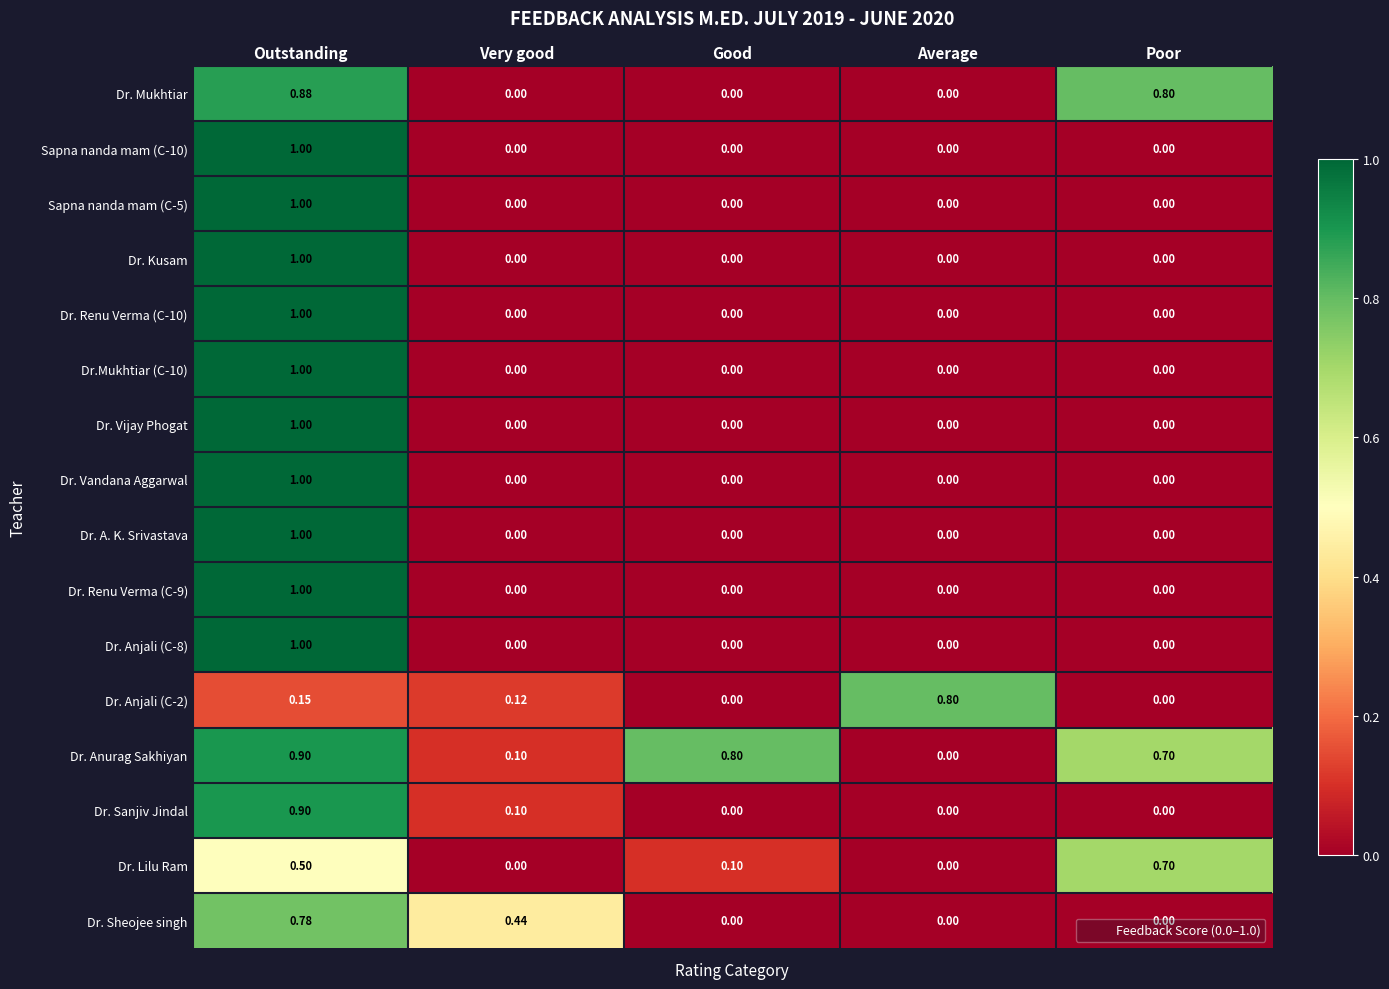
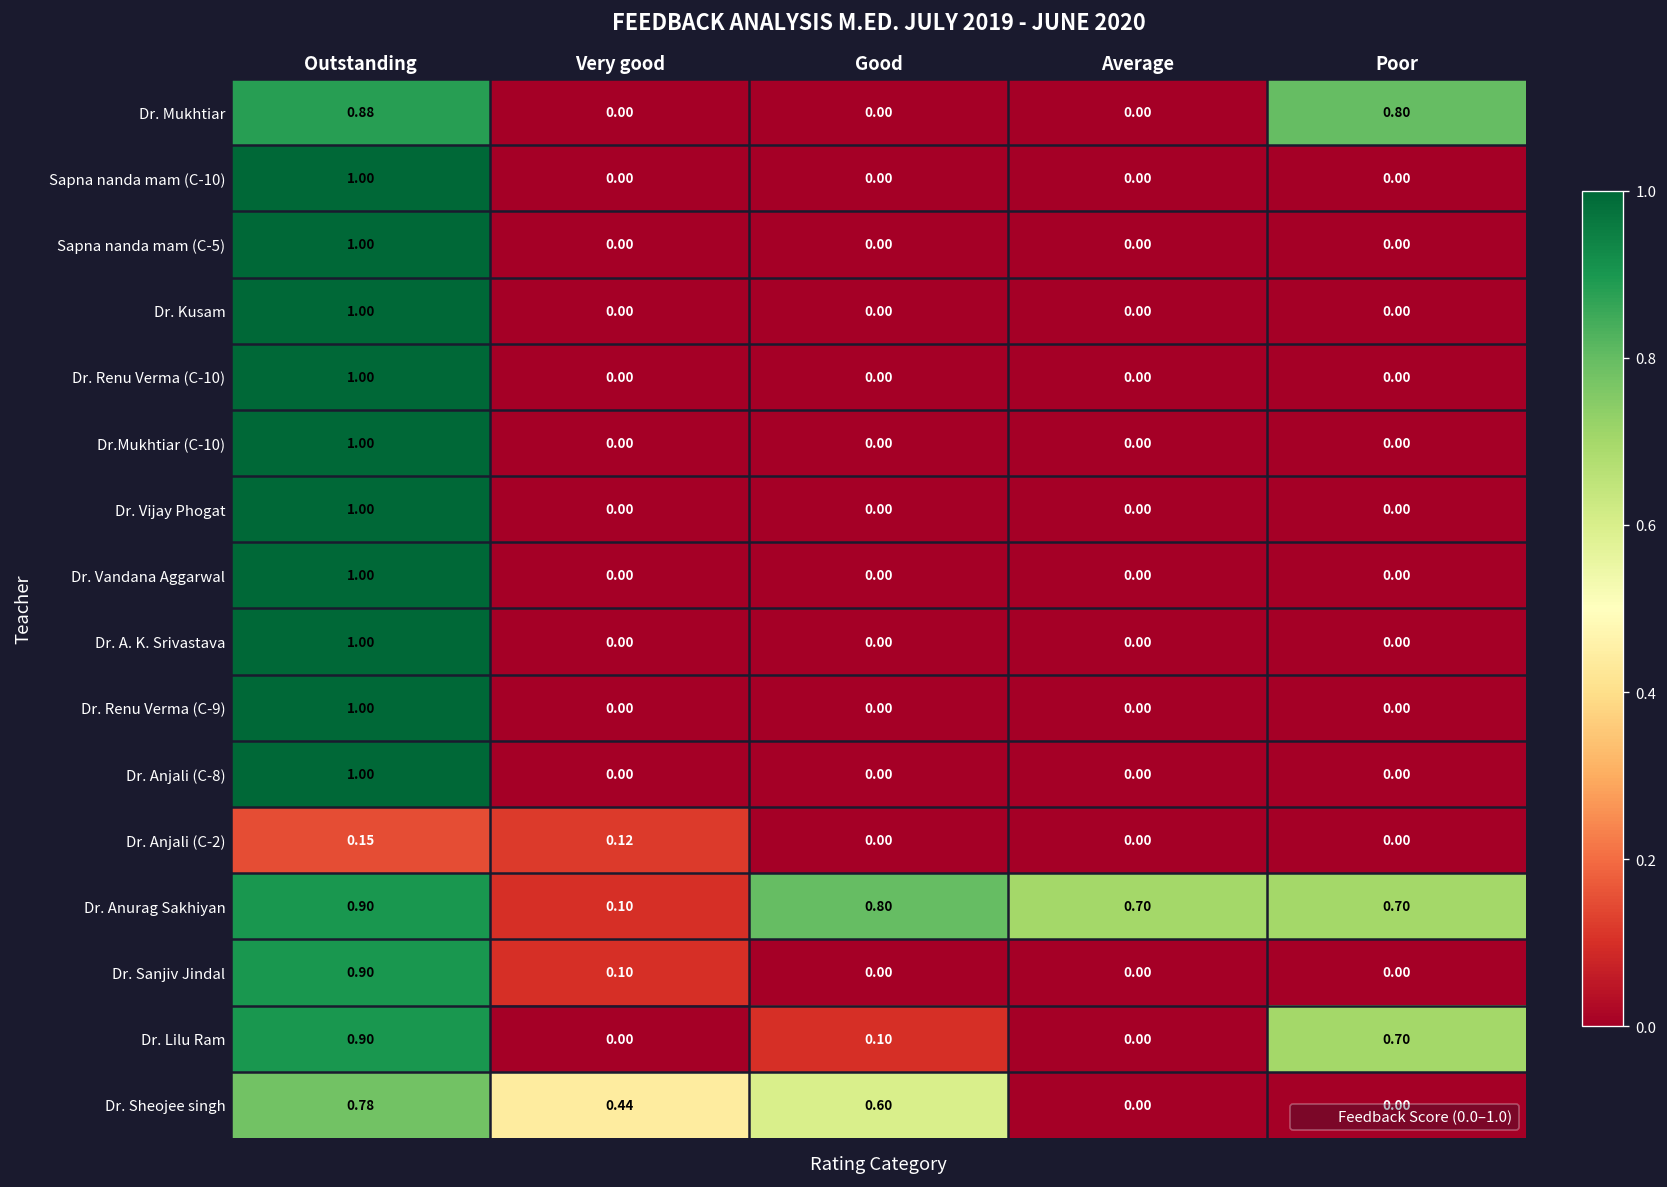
  {
    "Dr. Mukhtiar": {
      "Outstanding": 0.88,
      "Very good": 0.00,
      "Good": 0.00,
      "Average": 0.00,
      "Poor": 0.80
    },
    "Sapna nanda mam (C-10)": {
      "Outstanding": 1.00,
      "Very good": 0.00,
      "Good": 0.00,
      "Average": 0.00,
      "Poor": 0.00
    },
    "Sapna nanda mam (C-5)": {
      "Outstanding": 1.00,
      "Very good": 0.00,
      "Good": 0.00,
      "Average": 0.00,
      "Poor": 0.00
    },
    "Dr. Kusam": {
      "Outstanding": 1.00,
      "Very good": 0.00,
      "Good": 0.00,
      "Average": 0.00,
      "Poor": 0.00
    },
    "Dr. Renu Verma (C-10)": {
      "Outstanding": 1.00,
      "Very good": 0.00,
      "Good": 0.00,
      "Average": 0.00,
      "Poor": 0.00
    },
    "Dr.Mukhtiar (C-10)": {
      "Outstanding": 1.00,
      "Very good": 0.00,
      "Good": 0.00,
      "Average": 0.00,
      "Poor": 0.00
    },
    "Dr. Vijay Phogat": {
      "Outstanding": 1.00,
      "Very good": 0.00,
      "Good": 0.00,
      "Average": 0.00,
      "Poor": 0.00
    },
    "Dr. Vandana Aggarwal": {
      "Outstanding": 1.00,
      "Very good": 0.00,
      "Good": 0.00,
      "Average": 0.00,
      "Poor": 0.00
    },
    "Dr. A. K. Srivastava": {
      "Outstanding": 1.00,
      "Very good": 0.00,
      "Good": 0.00,
      "Average": 0.00,
      "Poor": 0.00
    },
    "Dr. Renu Verma (C-9)": {
      "Outstanding": 1.00,
      "Very good": 0.00,
      "Good": 0.00,
      "Average": 0.00,
      "Poor": 0.00
    },
    "Dr. Anjali (C-8)": {
      "Outstanding": 1.00,
      "Very good": 0.00,
      "Good": 0.00,
      "Average": 0.00,
      "Poor": 0.00
    },
    "Dr. Anjali (C-2)": {
      "Outstanding": 0.15,
      "Very good": 0.12,
      "Good": 0.00,
-     "Average": 0.80,
+     "Average": 0.00,
      "Poor": 0.00
    },
    "Dr. Anurag Sakhiyan": {
      "Outstanding": 0.90,
      "Very good": 0.10,
      "Good": 0.80,
-     "Average": 0.00,
+     "Average": 0.70,
      "Poor": 0.70
    },
    "Dr. Sanjiv Jindal": {
      "Outstanding": 0.90,
      "Very good": 0.10,
      "Good": 0.00,
      "Average": 0.00,
      "Poor": 0.00
    },
    "Dr. Lilu Ram": {
-     "Outstanding": 0.50,
+     "Outstanding": 0.90,
      "Very good": 0.00,
      "Good": 0.10,
      "Average": 0.00,
      "Poor": 0.70
    },
    "Dr. Sheojee singh": {
      "Outstanding": 0.78,
      "Very good": 0.44,
-     "Good": 0.00,
+     "Good": 0.60,
      "Average": 0.00
    }
  }
